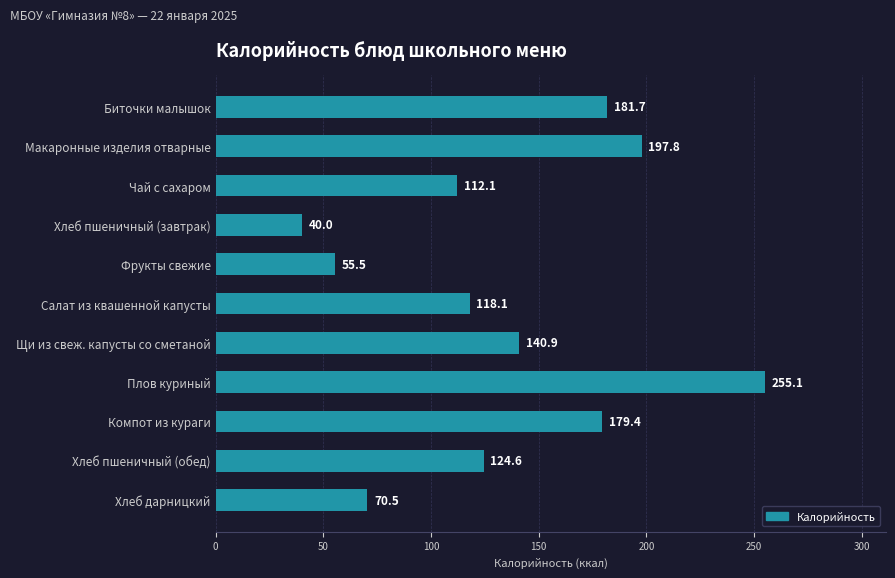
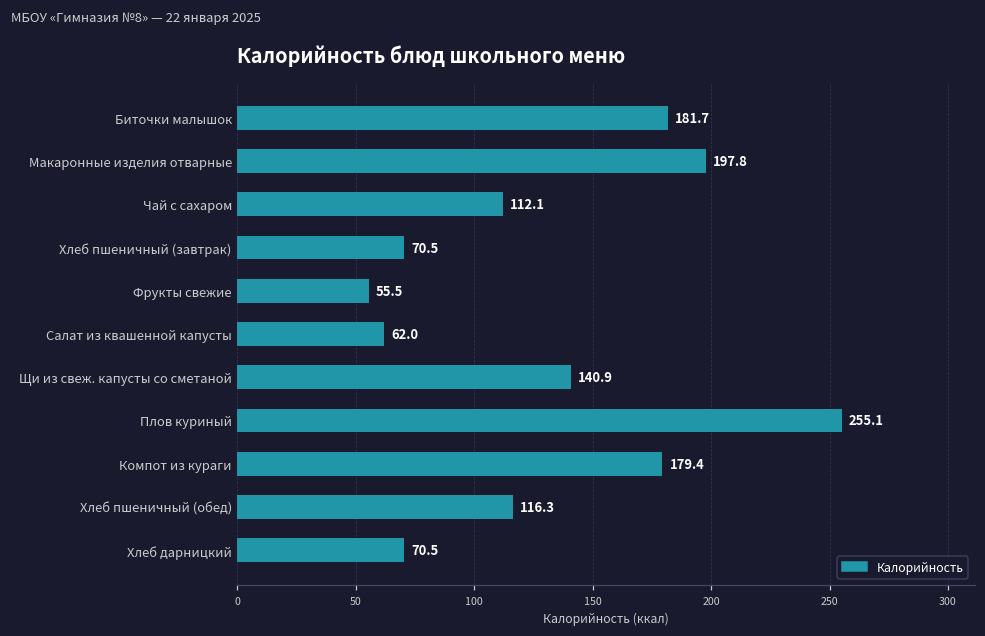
  {
    "Биточки малышок": 181.7,
    "Макаронные изделия отварные": 197.8,
    "Чай с сахаром": 112.1,
-   "Хлеб пшеничный (завтрак)": 40.0,
+   "Хлеб пшеничный (завтрак)": 70.5,
    "Фрукты свежие": 55.5,
-   "Салат из квашенной капусты": 118.1,
+   "Салат из квашенной капусты": 62.0,
    "Щи из свеж. капусты со сметаной": 140.9,
    "Плов куриный": 255.1,
    "Компот из кураги": 179.4,
-   "Хлеб пшеничный (обед)": 124.6,
+   "Хлеб пшеничный (обед)": 116.3,
    "Хлеб дарницкий": 70.5
  }
